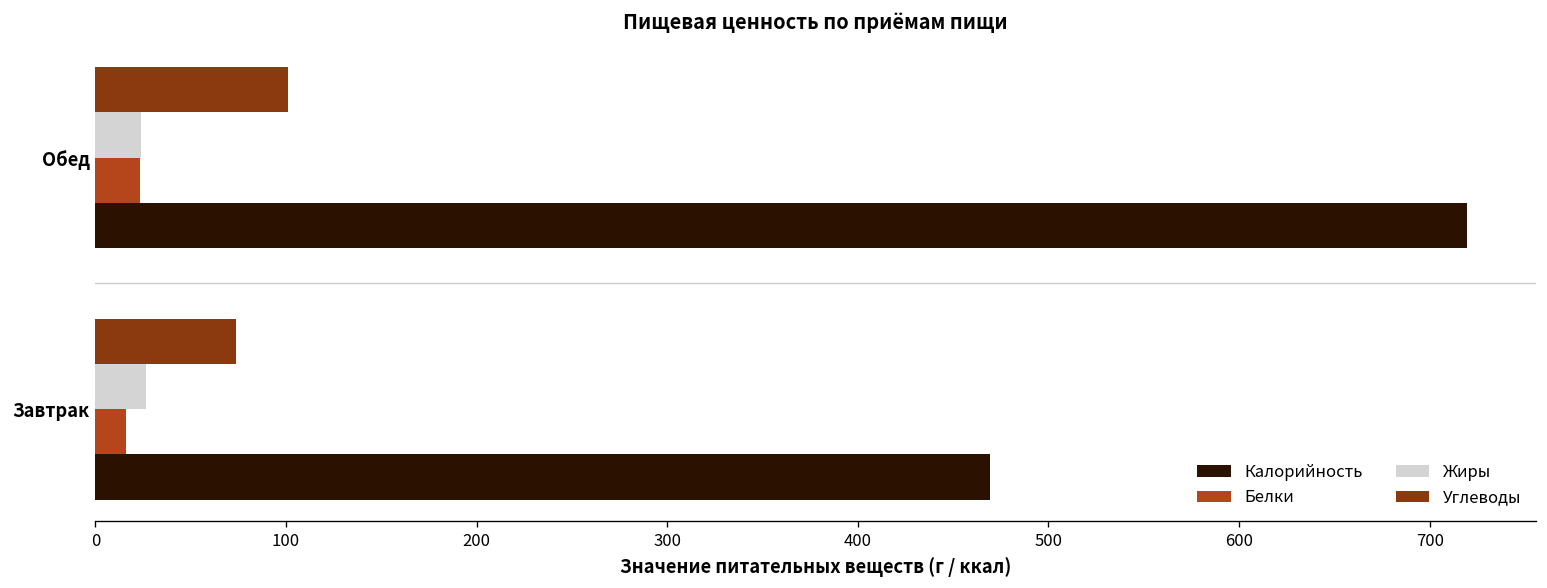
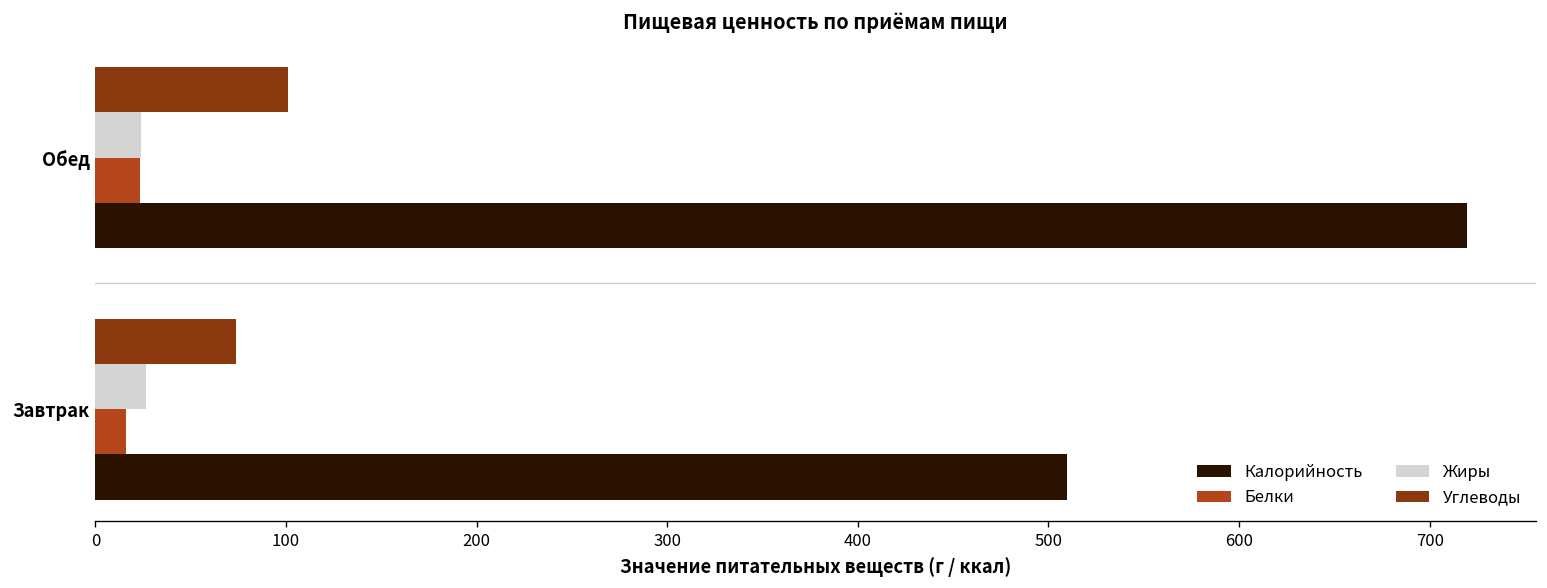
  {
    "Калорийность": {
      "Обед": 720,
-     "Завтрак": 469
+     "Завтрак": 510
    },
    "Жиры": {
      "Обед": 24,
      "Завтрак": 27
    }
  }
